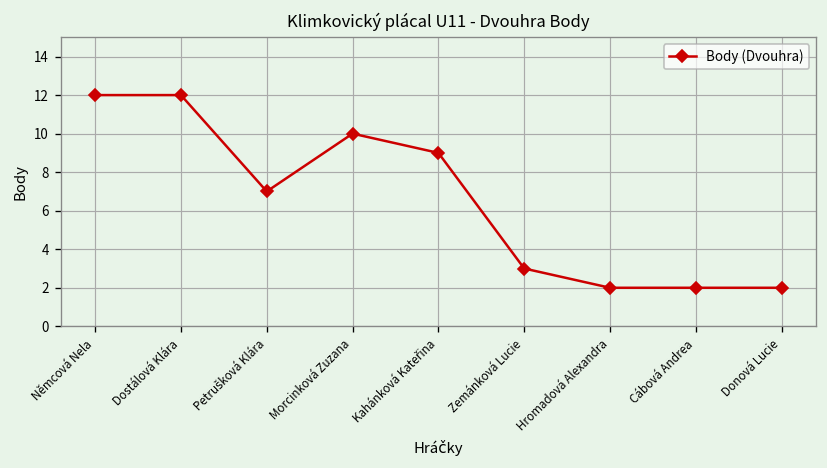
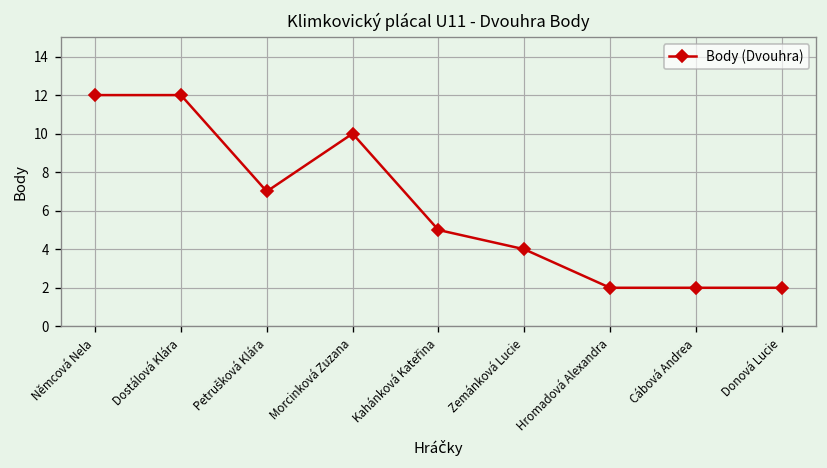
  {
    "Němcová Nela": 12,
    "Dostálová Klára": 12,
    "Petrušková Klára": 7,
    "Morcinková Zuzana": 10,
-   "Kahánková Kateřina": 9,
-   "Zemánková Lucie": 3,
+   "Kahánková Kateřina": 5,
+   "Zemánková Lucie": 4,
    "Hromadová Alexandra": 2,
    "Cábová Andrea": 2,
    "Donová Lucie": 2
  }
